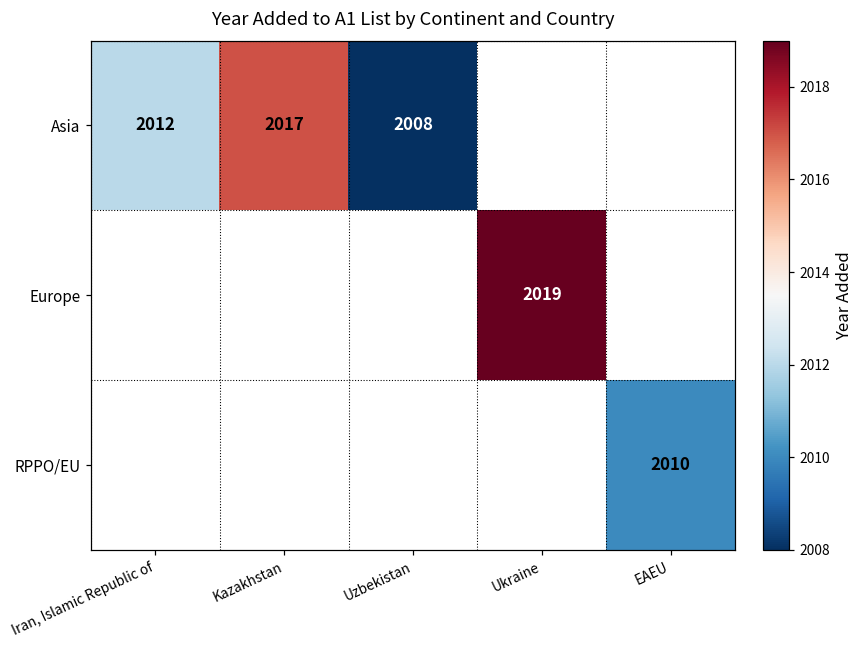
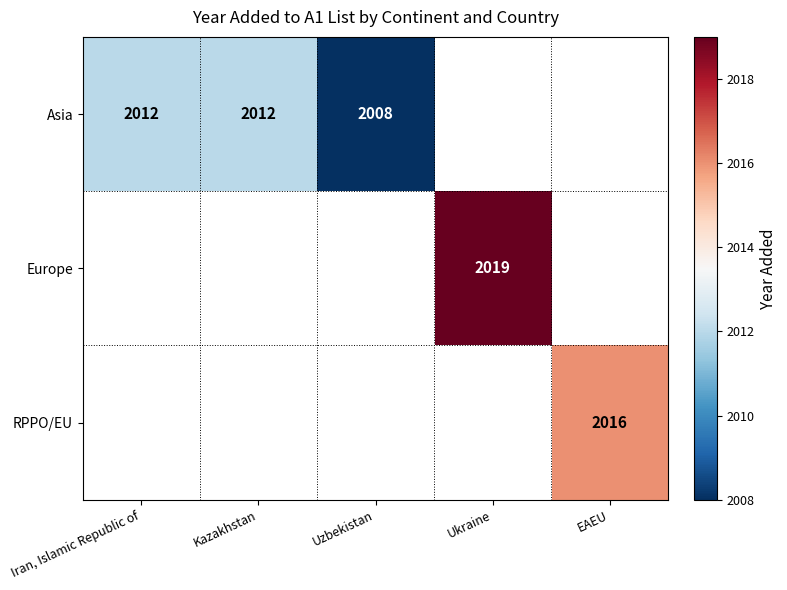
  {
    "Asia": {
      "Iran, Islamic Republic of": 2012,
-     "Kazakhstan": 2017,
+     "Kazakhstan": 2012,
      "Uzbekistan": 2008
    },
    "Europe": {
      "Ukraine": 2019
    },
    "RPPO/EU": {
-     "EAEU": 2010
+     "EAEU": 2016
    }
  }
